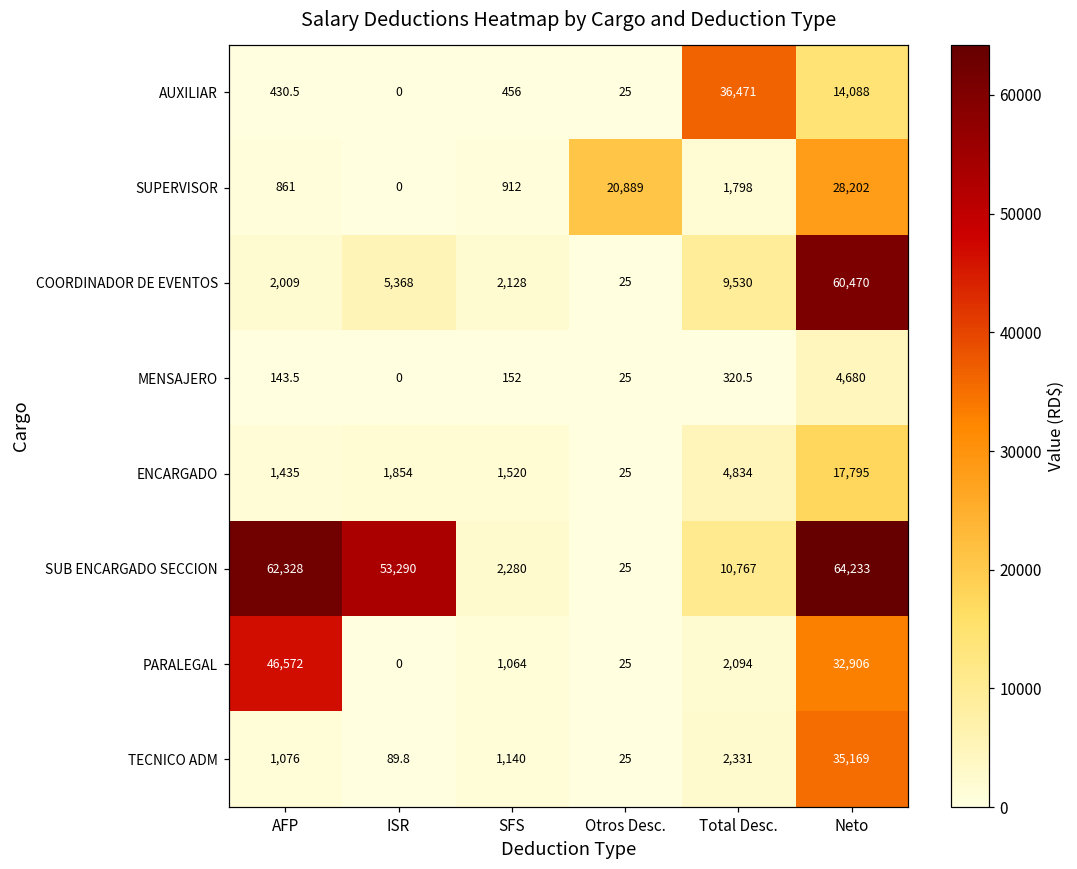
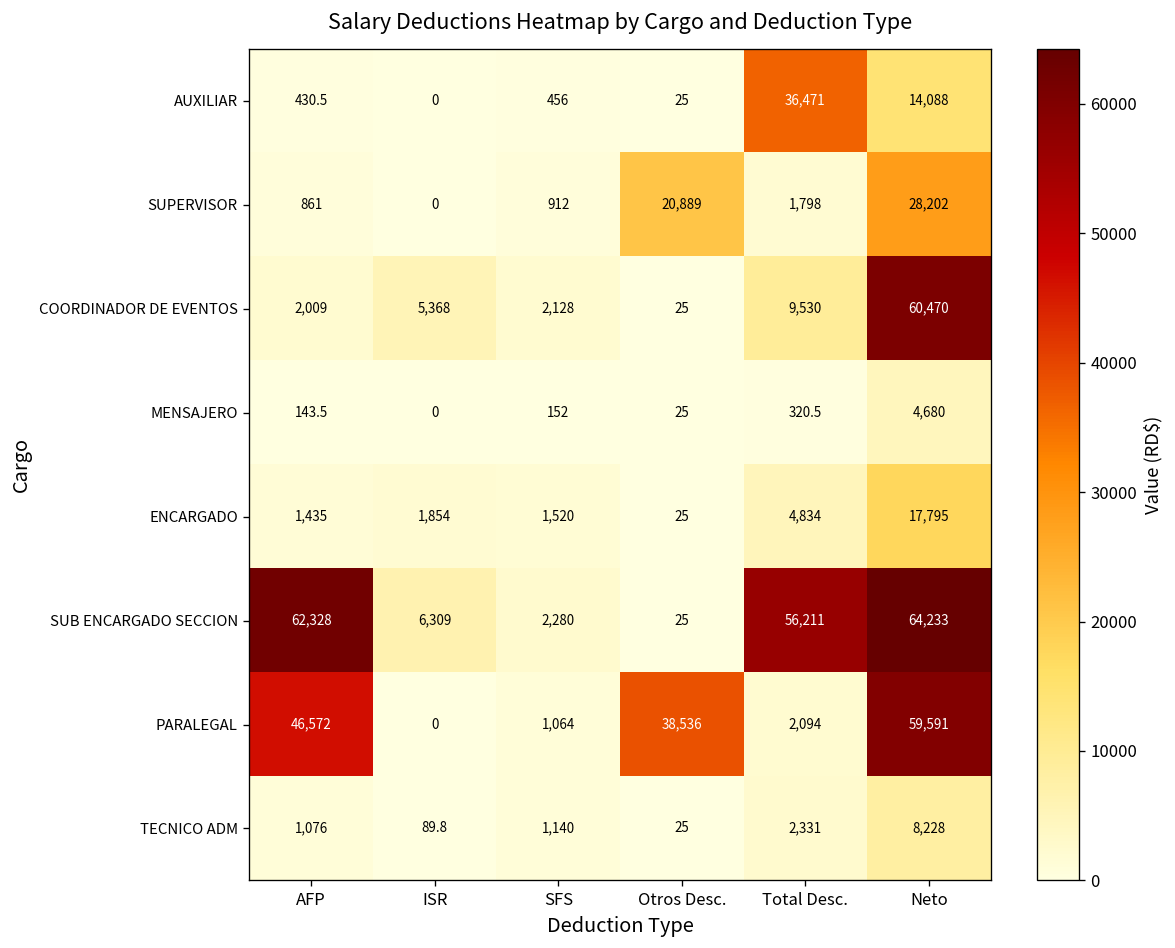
  {
    "AUXILIAR": {
      "AFP": "430.5",
      "ISR": "0",
      "SFS": "456",
      "Otros Desc.": "25",
      "Total Desc.": "36,471",
      "Neto": "14,088"
    },
    "SUPERVISOR": {
      "AFP": "861",
      "ISR": "0",
      "SFS": "912",
      "Otros Desc.": "20,889",
      "Total Desc.": "1,798",
      "Neto": "28,202"
    },
    "COORDINADOR DE EVENTOS": {
      "AFP": "2,009",
      "ISR": "5,368",
      "SFS": "2,128",
      "Otros Desc.": "25",
      "Total Desc.": "9,530",
      "Neto": "60,470"
    },
    "MENSAJERO": {
      "AFP": "143.5",
      "ISR": "0",
      "SFS": "152",
      "Otros Desc.": "25",
      "Total Desc.": "320.5",
      "Neto": "4,680"
    },
    "ENCARGADO": {
      "AFP": "1,435",
      "ISR": "1,854",
      "SFS": "1,520",
      "Otros Desc.": "25",
      "Total Desc.": "4,834",
      "Neto": "17,795"
    },
    "SUB ENCARGADO SECCION": {
      "AFP": "62,328",
-     "ISR": "53,290",
+     "ISR": "6,309",
      "SFS": "2,280",
      "Otros Desc.": "25",
-     "Total Desc.": "10,767",
+     "Total Desc.": "56,211",
      "Neto": "64,233"
    },
    "PARALEGAL": {
      "AFP": "46,572",
      "ISR": "0",
      "SFS": "1,064",
-     "Otros Desc.": "25",
+     "Otros Desc.": "38,536",
      "Total Desc.": "2,094",
-     "Neto": "32,906"
+     "Neto": "59,591"
    },
    "TECNICO ADM": {
      "AFP": "1,076",
      "ISR": "89.8",
      "SFS": "1,140",
      "Otros Desc.": "25",
      "Total Desc.": "2,331",
-     "Neto": "35,169"
+     "Neto": "8,228"
    }
  }
